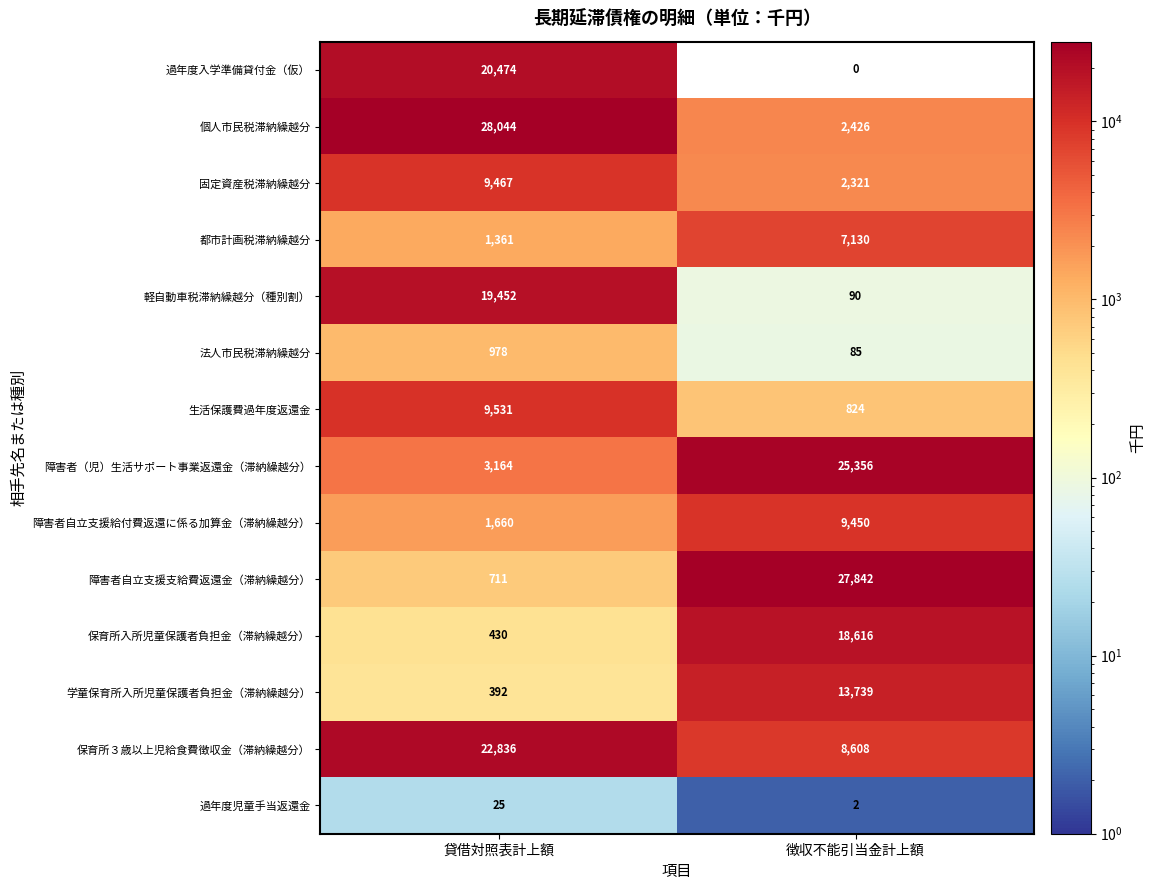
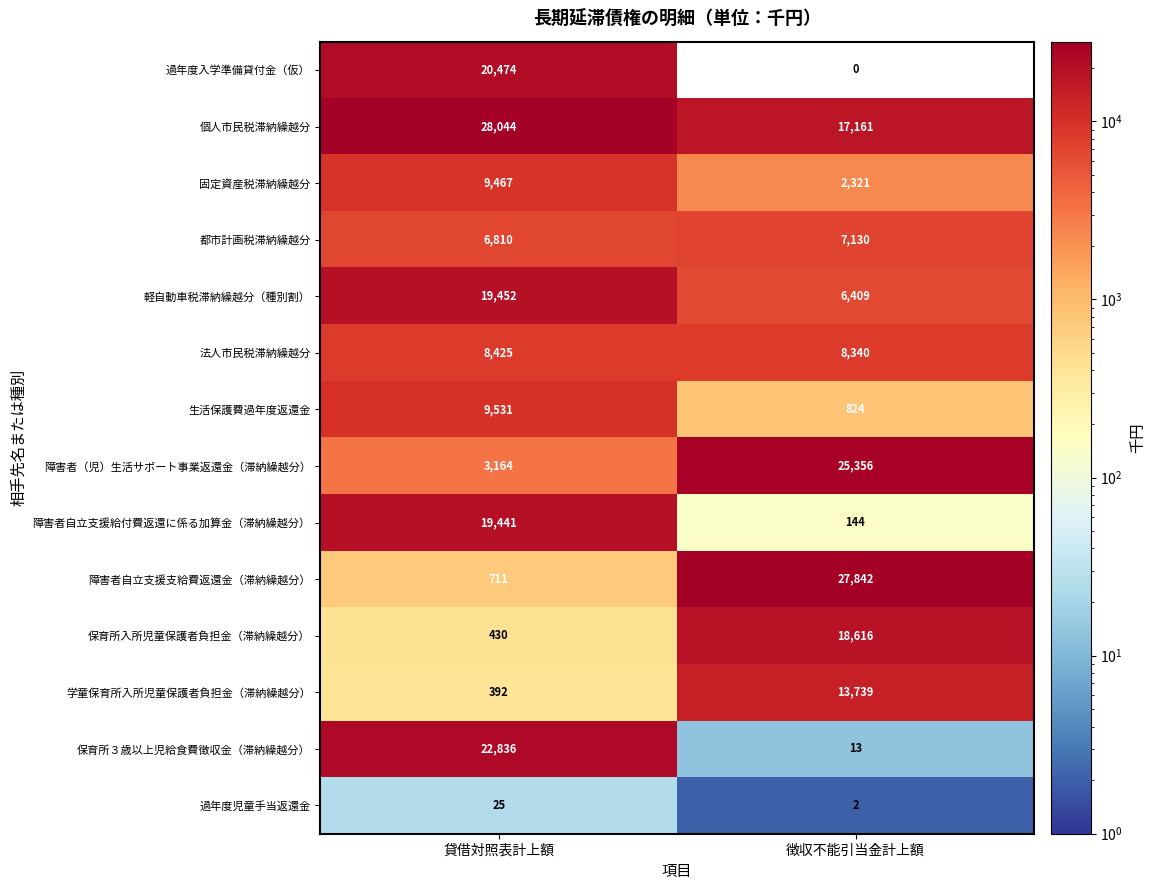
  {
    "過年度入学準備貸付金（仮）": {
      "貸借対照表計上額": "20,474",
      "徴収不能引当金計上額": "0"
    },
    "個人市民税滞納繰越分": {
      "貸借対照表計上額": "28,044",
-     "徴収不能引当金計上額": "2,426"
+     "徴収不能引当金計上額": "17,161"
    },
    "固定資産税滞納繰越分": {
      "貸借対照表計上額": "9,467",
      "徴収不能引当金計上額": "2,321"
    },
    "都市計画税滞納繰越分": {
-     "貸借対照表計上額": "1,361",
+     "貸借対照表計上額": "6,810",
      "徴収不能引当金計上額": "7,130"
    },
    "軽自動車税滞納繰越分（種別割）": {
      "貸借対照表計上額": "19,452",
-     "徴収不能引当金計上額": "90"
+     "徴収不能引当金計上額": "6,409"
    },
    "法人市民税滞納繰越分": {
-     "貸借対照表計上額": "978",
-     "徴収不能引当金計上額": "85"
+     "貸借対照表計上額": "8,425",
+     "徴収不能引当金計上額": "8,340"
    },
    "生活保護費過年度返還金": {
      "貸借対照表計上額": "9,531",
      "徴収不能引当金計上額": "824"
    },
    "障害者（児）生活サポート事業返還金（滞納繰越分）": {
      "貸借対照表計上額": "3,164",
      "徴収不能引当金計上額": "25,356"
    },
    "障害者自立支援給付費返還に係る加算金（滞納繰越分）": {
-     "貸借対照表計上額": "1,660",
-     "徴収不能引当金計上額": "9,450"
+     "貸借対照表計上額": "19,441",
+     "徴収不能引当金計上額": "144"
    },
    "障害者自立支援支給費返還金（滞納繰越分）": {
      "貸借対照表計上額": "711",
      "徴収不能引当金計上額": "27,842"
    },
    "保育所入所児童保護者負担金（滞納繰越分）": {
      "貸借対照表計上額": "430",
      "徴収不能引当金計上額": "18,616"
    },
    "学童保育所入所児童保護者負担金（滞納繰越分）": {
      "貸借対照表計上額": "392",
      "徴収不能引当金計上額": "13,739"
    },
    "保育所３歳以上児給食費徴収金（滞納繰越分）": {
      "貸借対照表計上額": "22,836",
-     "徴収不能引当金計上額": "8,608"
+     "徴収不能引当金計上額": "13"
    },
    "過年度児童手当返還金": {
      "貸借対照表計上額": "25",
      "徴収不能引当金計上額": "2"
    }
  }
